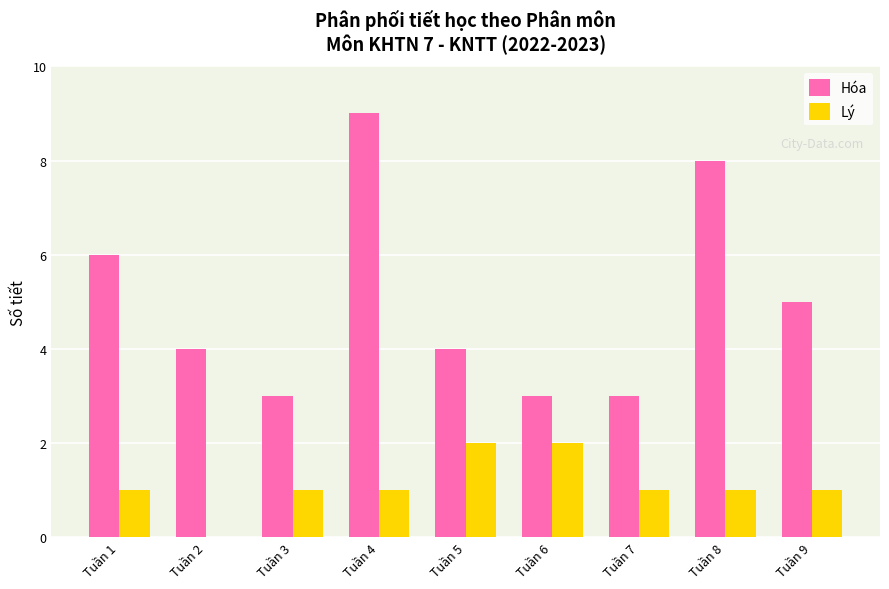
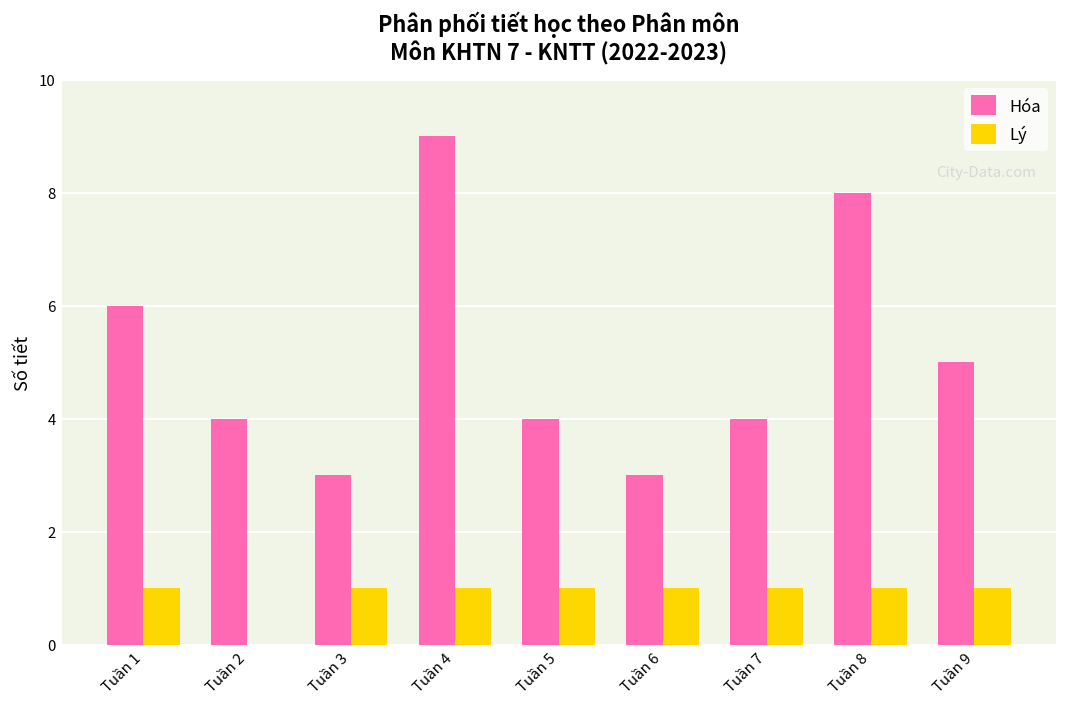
  {
    "Hóa": {
      "Tuần 1": 6,
      "Tuần 2": 4,
      "Tuần 3": 3,
      "Tuần 4": 9,
      "Tuần 5": 4,
      "Tuần 6": 3,
-     "Tuần 7": 3,
+     "Tuần 7": 4,
      "Tuần 8": 8,
      "Tuần 9": 5
    },
    "Lý": {
      "Tuần 1": 1,
      "Tuần 2": 0,
      "Tuần 3": 1,
      "Tuần 4": 1,
-     "Tuần 5": 2,
-     "Tuần 6": 2,
+     "Tuần 5": 1,
+     "Tuần 6": 1,
      "Tuần 7": 1,
      "Tuần 8": 1,
      "Tuần 9": 1
    }
  }
